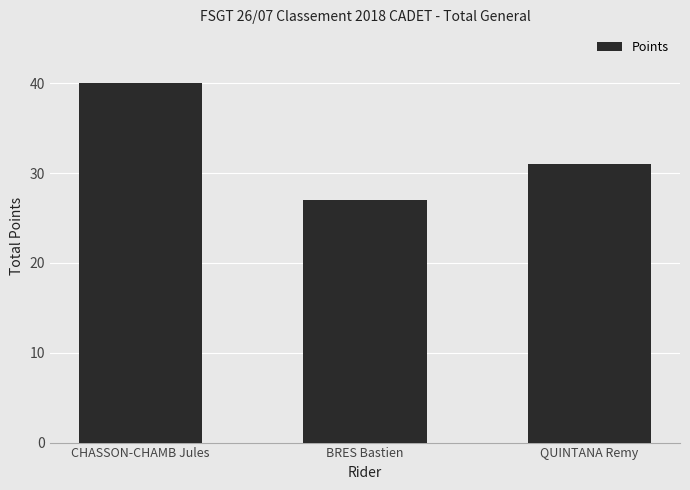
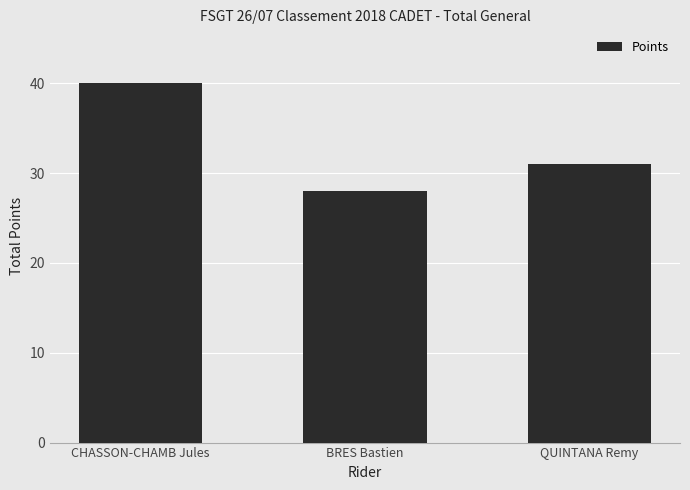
  {
    "CHASSON-CHAMB Jules": 40,
-   "BRES Bastien": 27,
+   "BRES Bastien": 28,
    "QUINTANA Remy": 31
  }
